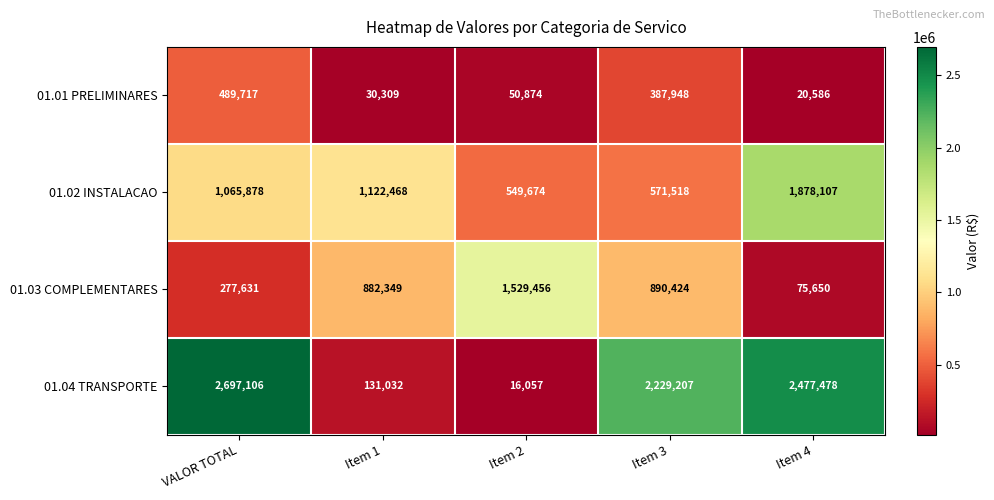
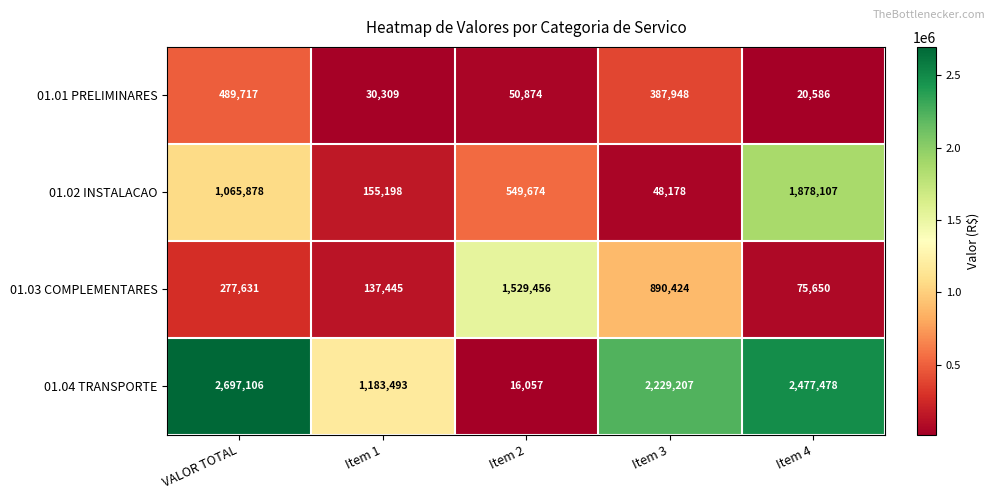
  {
    "01.01 PRELIMINARES": {
      "VALOR TOTAL": "489,717",
      "Item 1": "30,309",
      "Item 2": "50,874",
      "Item 3": "387,948",
      "Item 4": "20,586"
    },
    "01.02 INSTALACAO": {
      "VALOR TOTAL": "1,065,878",
-     "Item 1": "1,122,468",
+     "Item 1": "155,198",
      "Item 2": "549,674",
-     "Item 3": "571,518",
+     "Item 3": "48,178",
      "Item 4": "1,878,107"
    },
    "01.03 COMPLEMENTARES": {
      "VALOR TOTAL": "277,631",
-     "Item 1": "882,349",
+     "Item 1": "137,445",
      "Item 2": "1,529,456",
      "Item 3": "890,424",
      "Item 4": "75,650"
    },
    "01.04 TRANSPORTE": {
      "VALOR TOTAL": "2,697,106",
-     "Item 1": "131,032",
+     "Item 1": "1,183,493",
      "Item 2": "16,057",
      "Item 3": "2,229,207",
      "Item 4": "2,477,478"
    }
  }
